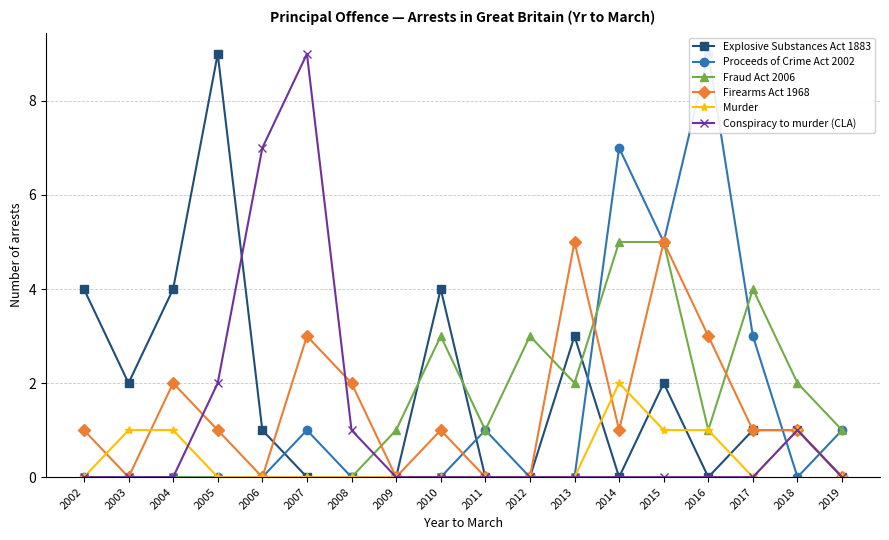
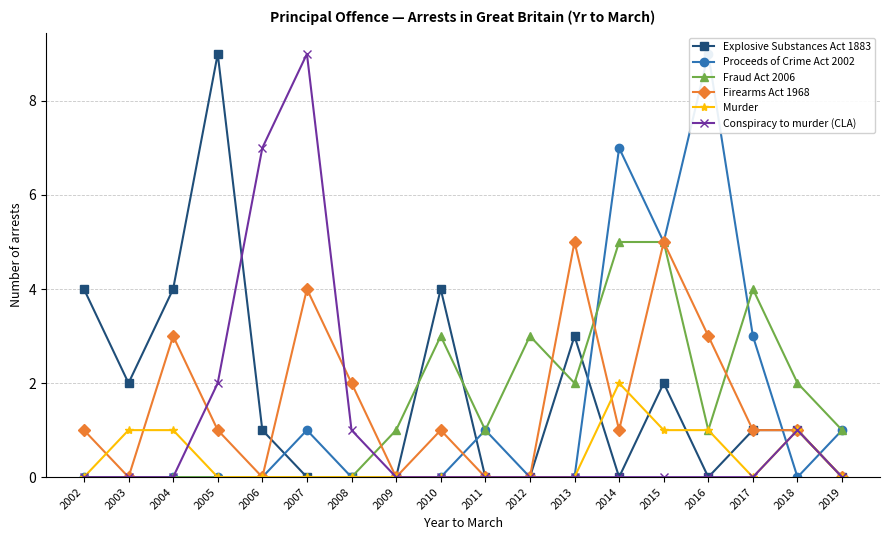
  {
    "Explosive Substances Act 1883": {
      "2002": 4,
      "2003": 2,
      "2004": 4,
      "2005": 9,
      "2006": 1,
      "2010": 4,
      "2013": 3,
      "2015": 2
    },
    "Proceeds of Crime Act 2002": {
      "2007": 1,
      "2014": 7,
      "2017": 3,
      "2018": 0
    },
    "Fraud Act 2006": {
      "2009": 1,
      "2010": 3,
      "2012": 3,
      "2013": 2,
      "2014": 5,
      "2017": 4,
      "2018": 2
    },
    "Firearms Act 1968": {
      "2002": 1,
-     "2004": 2,
+     "2004": 3,
      "2005": 1,
-     "2007": 3,
+     "2007": 4,
      "2008": 2,
      "2010": 1,
      "2013": 5,
      "2014": 1,
      "2016": 3
    },
    "Murder": {
      "2003": 1,
      "2004": 1,
      "2014": 2,
      "2015": 1
    },
    "Conspiracy to murder (CLA)": {
      "2005": 2,
      "2006": 7,
      "2007": 9,
      "2008": 1,
      "2015": 0
    }
  }
